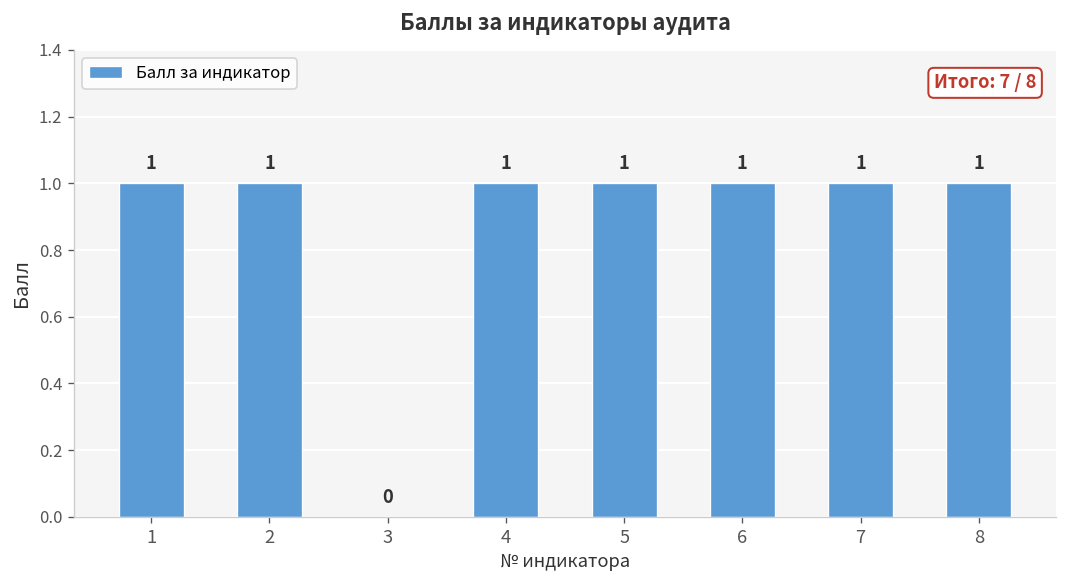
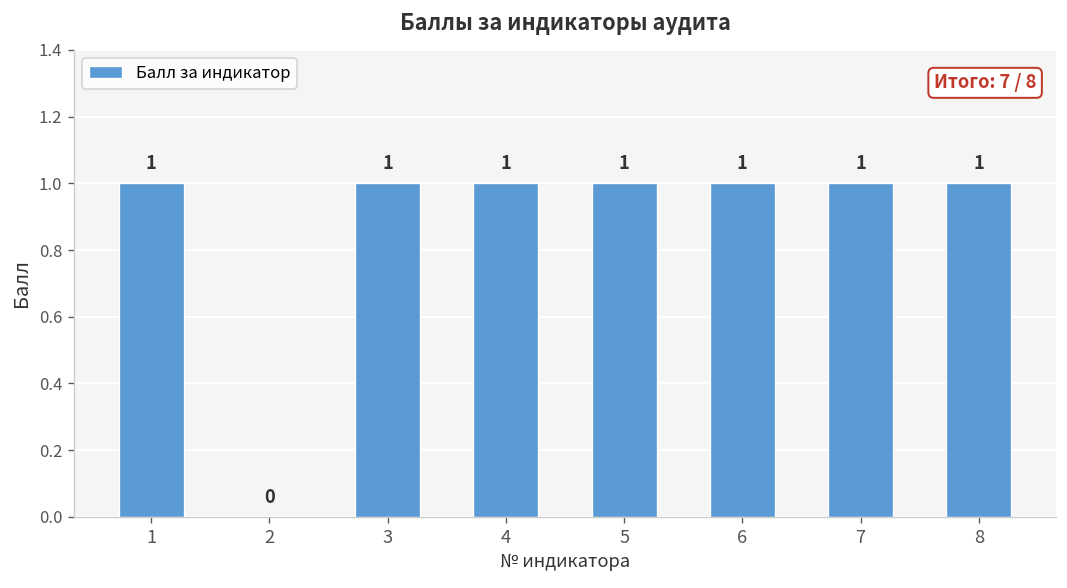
  {
    "1": 1,
-   "2": 1,
-   "3": 0,
+   "2": 0,
+   "3": 1,
    "4": 1,
    "5": 1,
    "6": 1,
    "7": 1,
    "8": 1
  }
